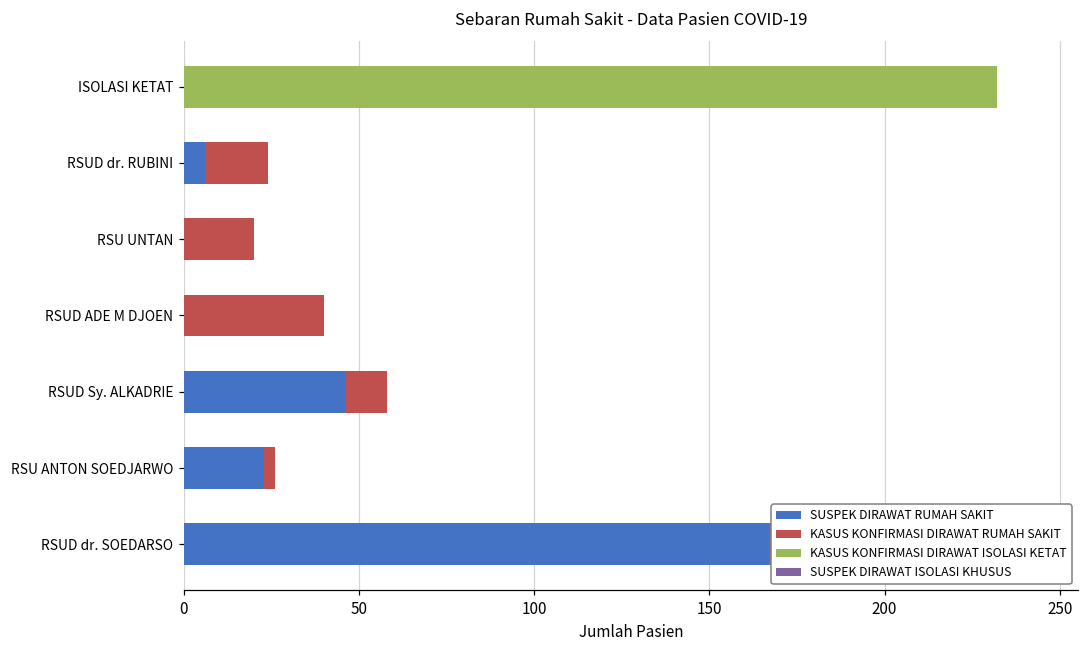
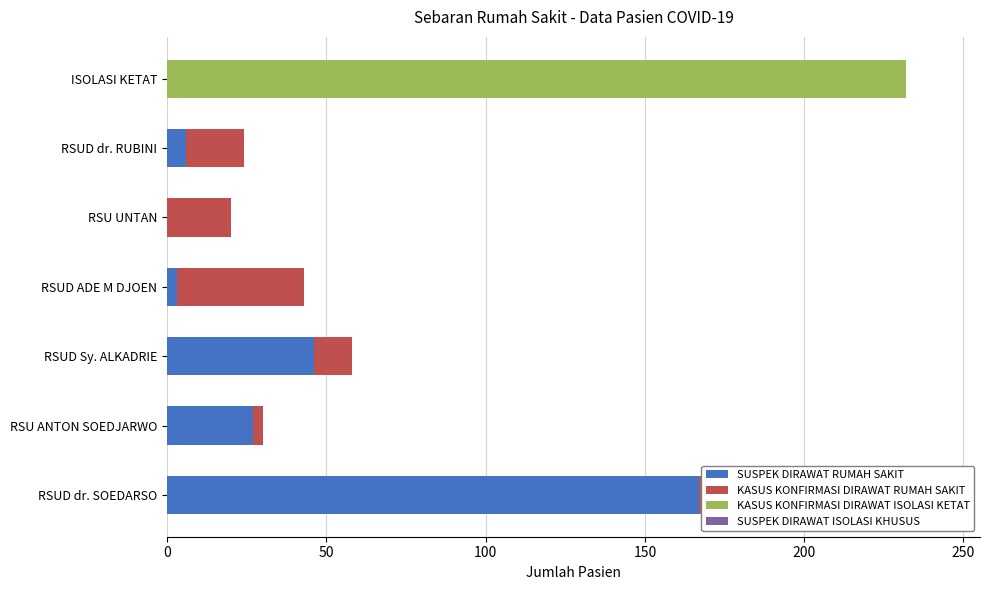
  {
    "SUSPEK DIRAWAT RUMAH SAKIT": {
      "ISOLASI KETAT": 0,
      "RSUD dr. RUBINI": 6,
      "RSU UNTAN": 0,
-     "RSUD ADE M DJOEN": 0,
+     "RSUD ADE M DJOEN": 3,
      "RSUD Sy. ALKADRIE": 46,
-     "RSU ANTON SOEDJARWO": 23,
+     "RSU ANTON SOEDJARWO": 27,
      "RSUD dr. SOEDARSO": 167
    },
    "KASUS KONFIRMASI DIRAWAT RUMAH SAKIT": {
      "ISOLASI KETAT": 0,
      "RSUD dr. RUBINI": 18,
      "RSU UNTAN": 20,
      "RSUD ADE M DJOEN": 40,
      "RSUD Sy. ALKADRIE": 12,
      "RSU ANTON SOEDJARWO": 3
    },
    "SUSPEK DIRAWAT ISOLASI KHUSUS": {
      "RSUD dr. RUBINI": 0,
      "RSU UNTAN": 0,
      "RSUD ADE M DJOEN": 0,
      "RSUD Sy. ALKADRIE": 0,
      "RSU ANTON SOEDJARWO": 0
    }
  }
